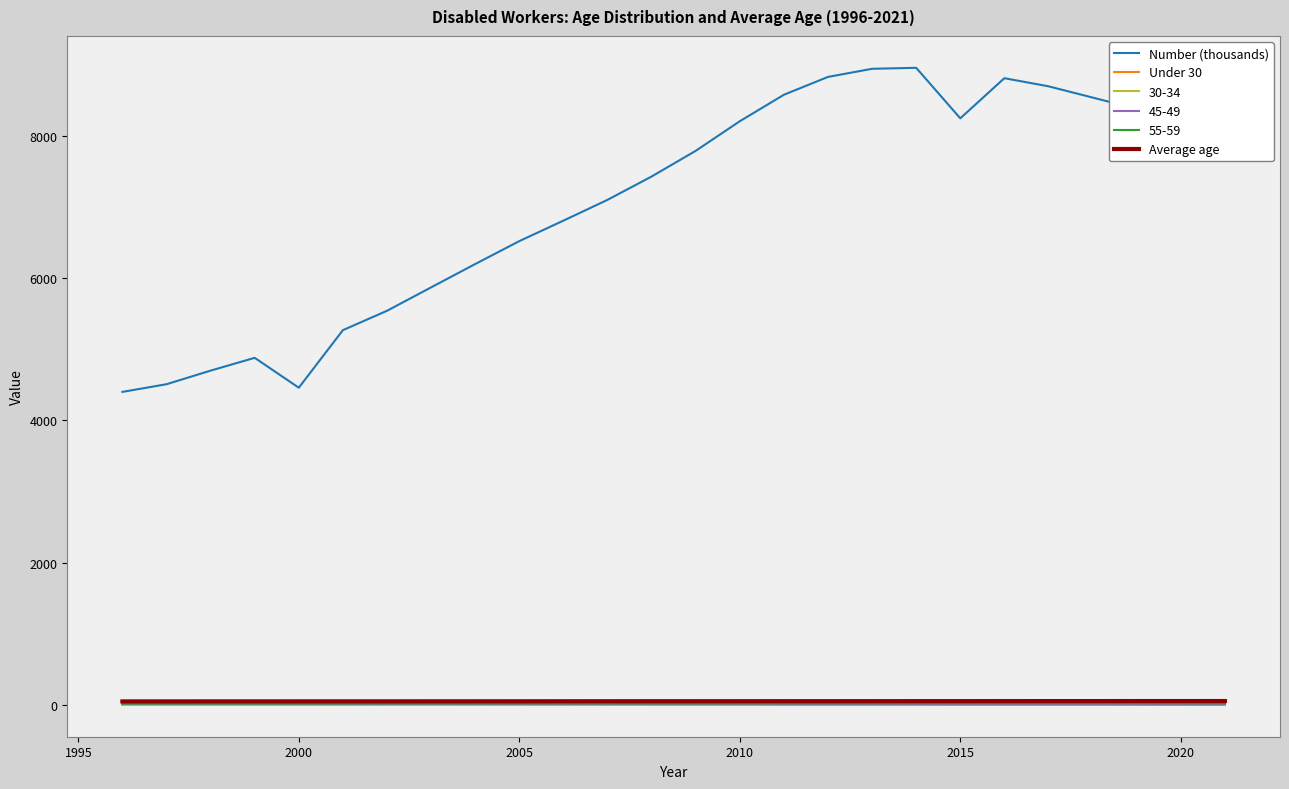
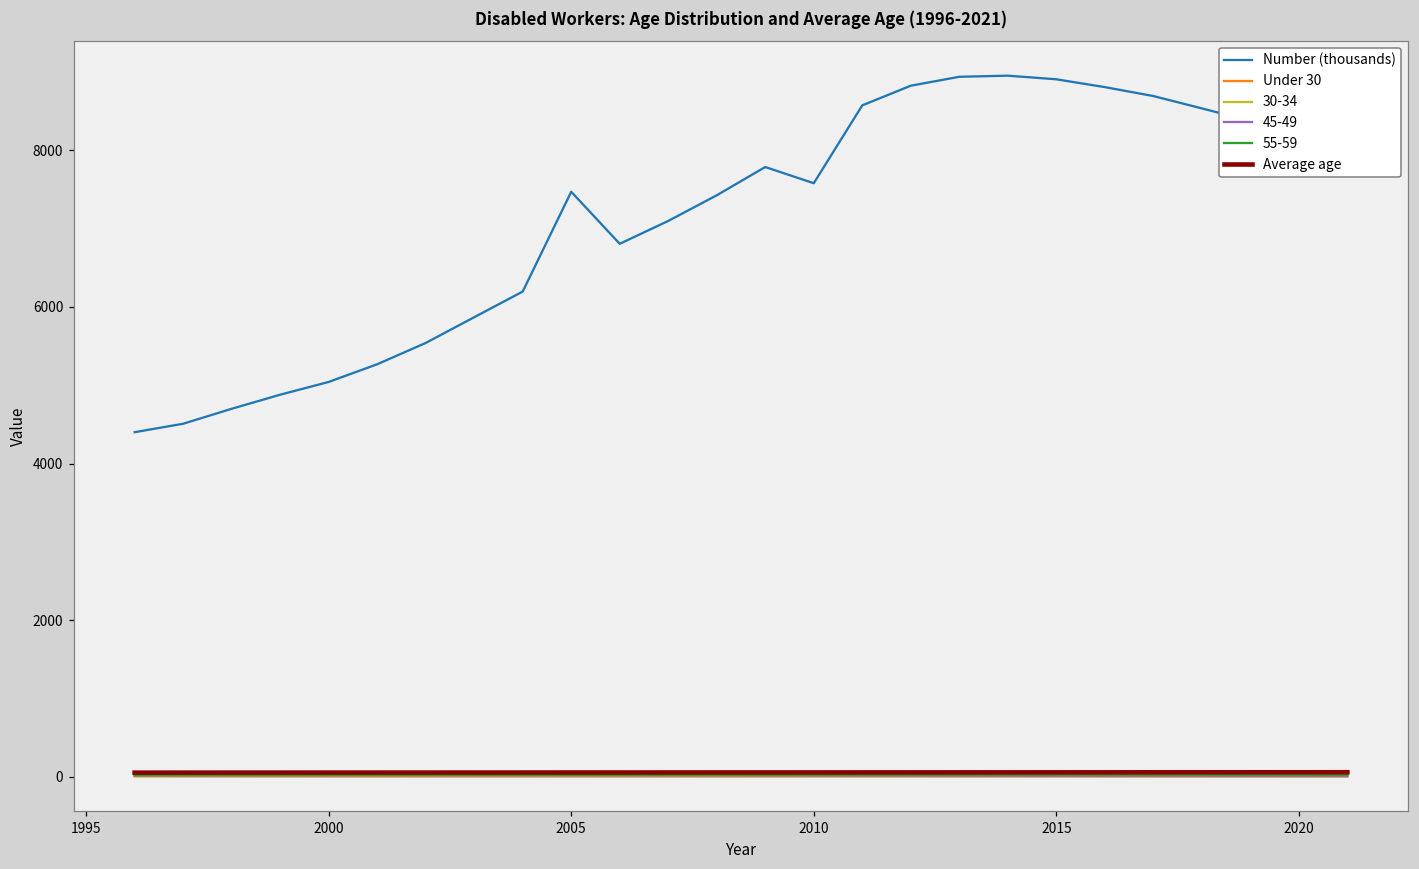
  {
    "Number (thousands)": {
-     "2000": 4500,
-     "2005": 6500,
-     "2010": 8200,
-     "2015": 8200
+     "2000": 5000,
+     "2005": 7500,
+     "2010": 7600,
+     "2015": 8900
    }
  }
